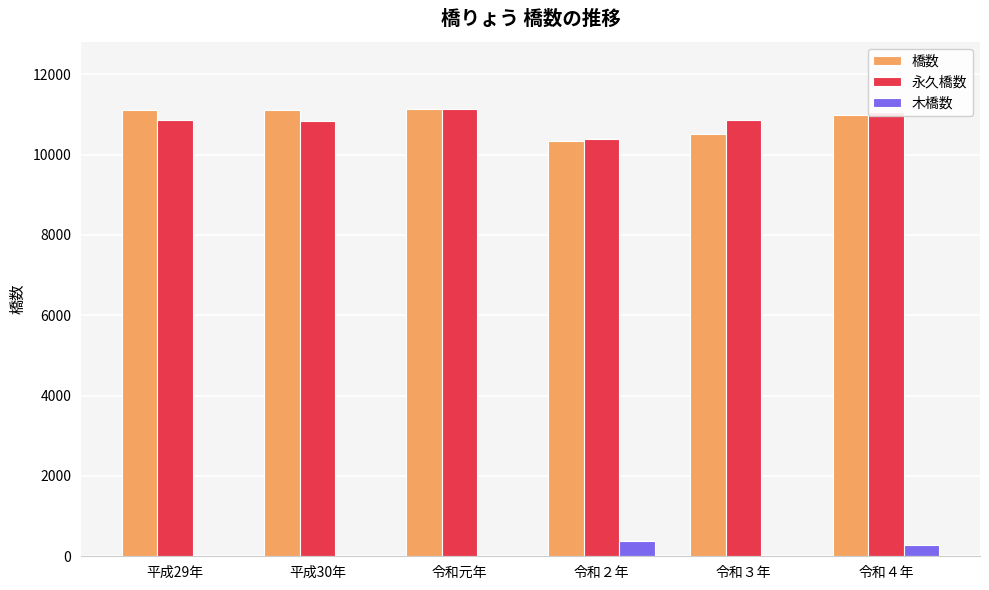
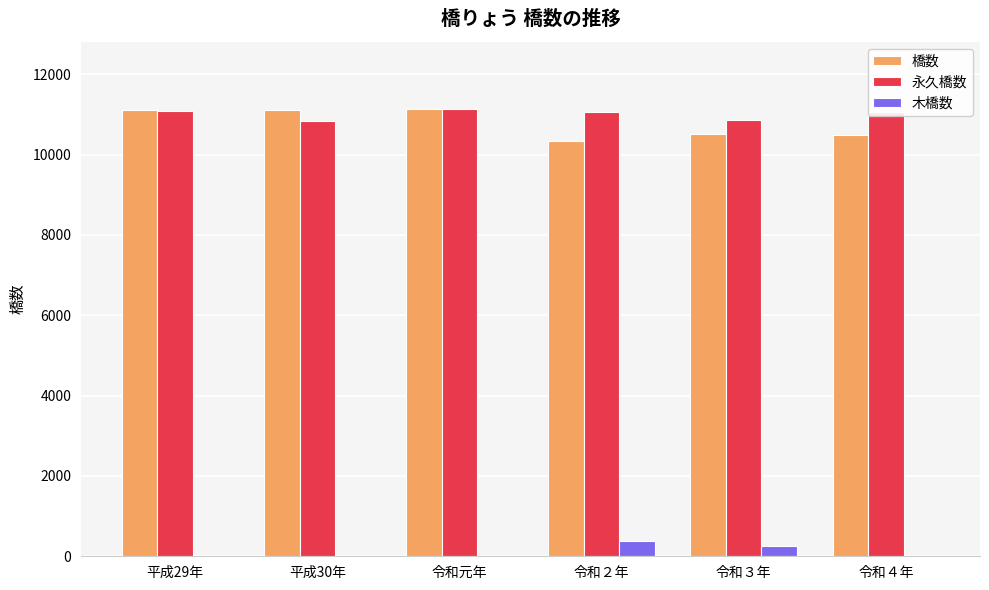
  {
    "橋数": {
      "平成29年": 11100,
      "平成30年": 11100,
      "令和元年": 11100,
      "令和２年": 10300,
      "令和３年": 10500,
-     "令和４年": 11000
+     "令和４年": 10500
    },
    "永久橋数": {
-     "平成29年": 10900,
+     "平成29年": 11100,
      "平成30年": 10800,
      "令和元年": 11100,
-     "令和２年": 10400,
+     "令和２年": 11100,
      "令和３年": 10900
    },
    "木橋数": {
      "令和２年": 400,
-     "令和３年": 0,
-     "令和４年": 300
+     "令和３年": 200,
+     "令和４年": 0
    }
  }
